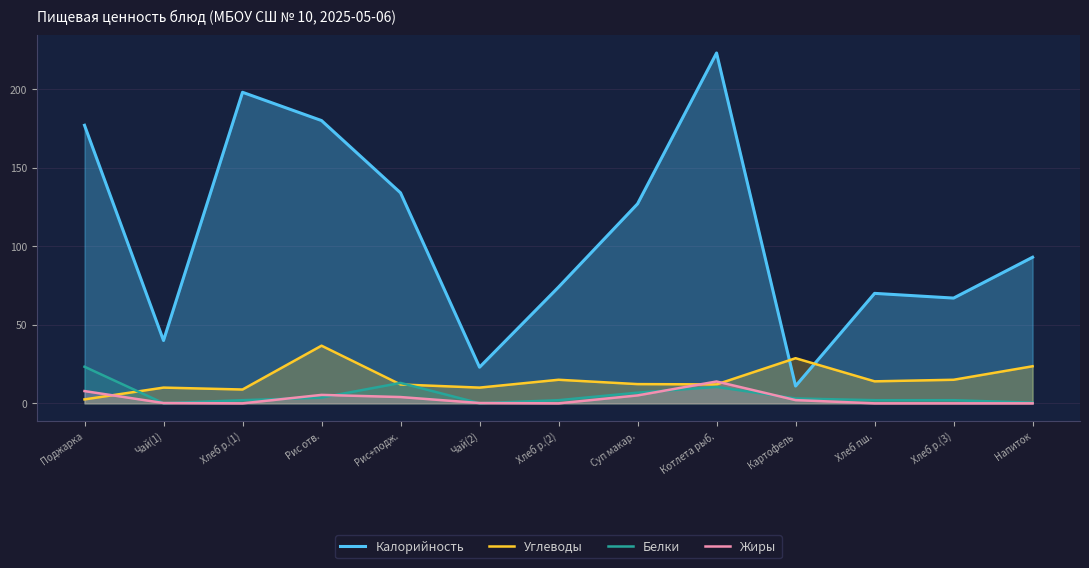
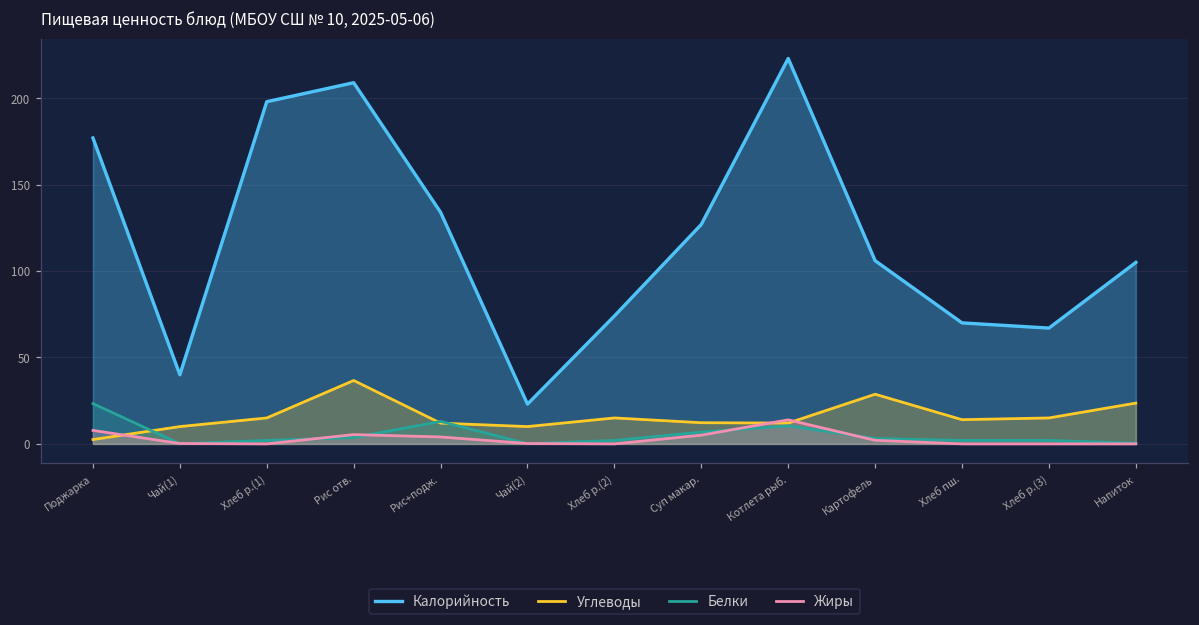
  {
    "Калорийность": {
      "Поджарка": 177,
      "Чай(1)": 40,
      "Хлеб р.(1)": 198,
-     "Рис отв.": 180,
+     "Рис отв.": 209,
      "Рис+подж.": 134,
      "Чай(2)": 23,
      "Хлеб р.(2)": 74,
      "Суп макар.": 127,
      "Котлета рыб.": 223,
-     "Картофель": 11,
+     "Картофель": 106,
      "Хлеб пш.": 70,
      "Хлеб р.(3)": 67,
-     "Напиток": 93
+     "Напиток": 105
    },
    "Углеводы": {
      "Поджарка": 3,
      "Чай(1)": 10,
-     "Хлеб р.(1)": 9,
+     "Хлеб р.(1)": 15,
      "Рис отв.": 37,
      "Чай(2)": 10,
      "Хлеб р.(2)": 15,
      "Суп макар.": 12,
      "Картофель": 29,
      "Хлеб пш.": 14,
      "Хлеб р.(3)": 15,
      "Напиток": 24
    },
    "Белки": {
      "Поджарка": 23,
      "Хлеб р.(1)": 2,
      "Рис отв.": 4,
      "Хлеб р.(2)": 2,
      "Суп макар.": 7,
      "Хлеб пш.": 2,
      "Хлеб р.(3)": 2
    },
    "Жиры": {
      "Поджарка": 8,
      "Хлеб р.(1)": 0,
      "Рис отв.": 5,
      "Рис+подж.": 4,
      "Хлеб р.(2)": 0,
      "Суп макар.": 5,
      "Котлета рыб.": 14,
      "Хлеб пш.": 0,
      "Хлеб р.(3)": 0
    }
  }
